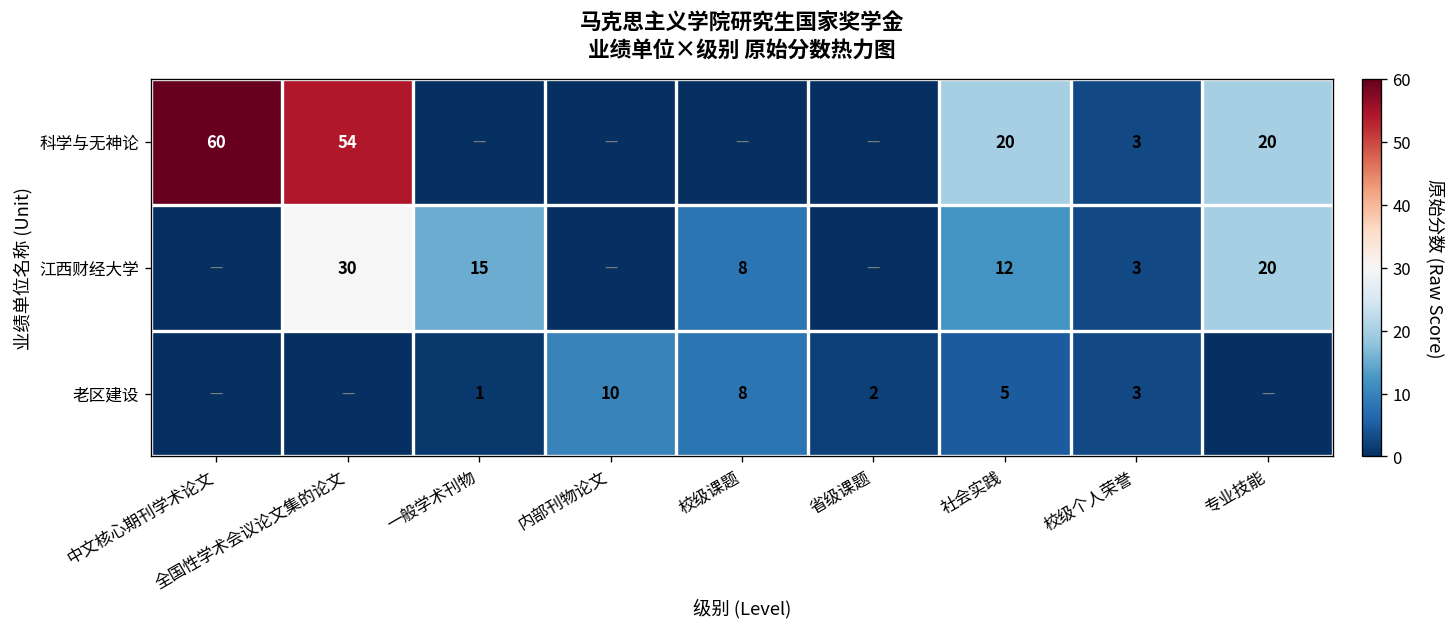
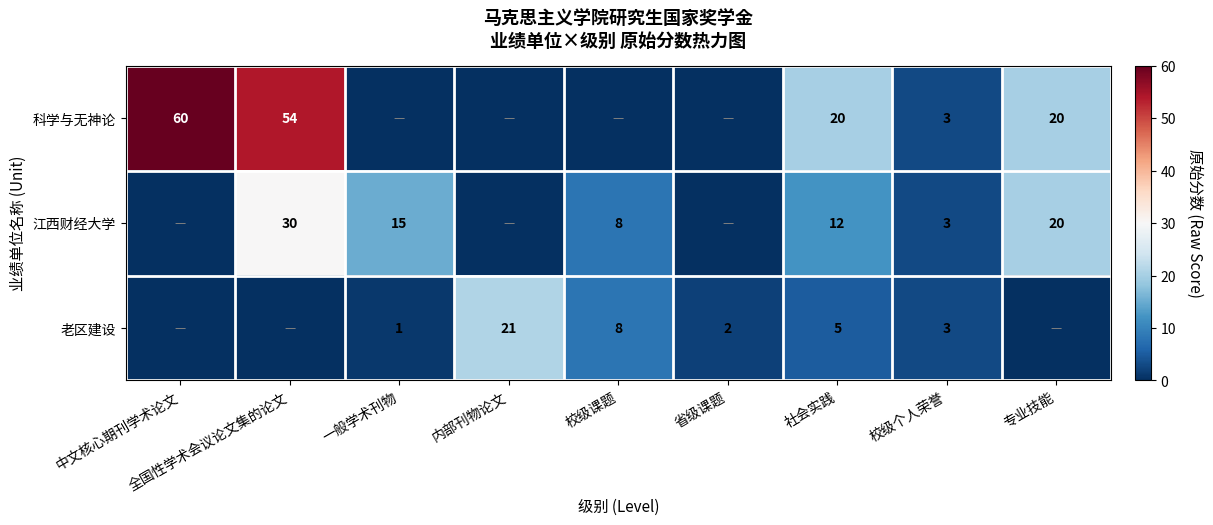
  {
    "科学与无神论": {
      "中文核心期刊学术论文": 60,
      "全国性学术会议论文集的论文": 54,
      "社会实践": 20,
      "校级个人荣誉": 3,
      "专业技能": 20
    },
    "江西财经大学": {
      "全国性学术会议论文集的论文": 30,
      "一般学术刊物": 15,
      "校级课题": 8,
      "社会实践": 12,
      "校级个人荣誉": 3,
      "专业技能": 20
    },
    "老区建设": {
      "一般学术刊物": 1,
-     "内部刊物论文": 10,
+     "内部刊物论文": 21,
      "校级课题": 8,
      "省级课题": 2,
      "社会实践": 5,
      "校级个人荣誉": 3
    }
  }
